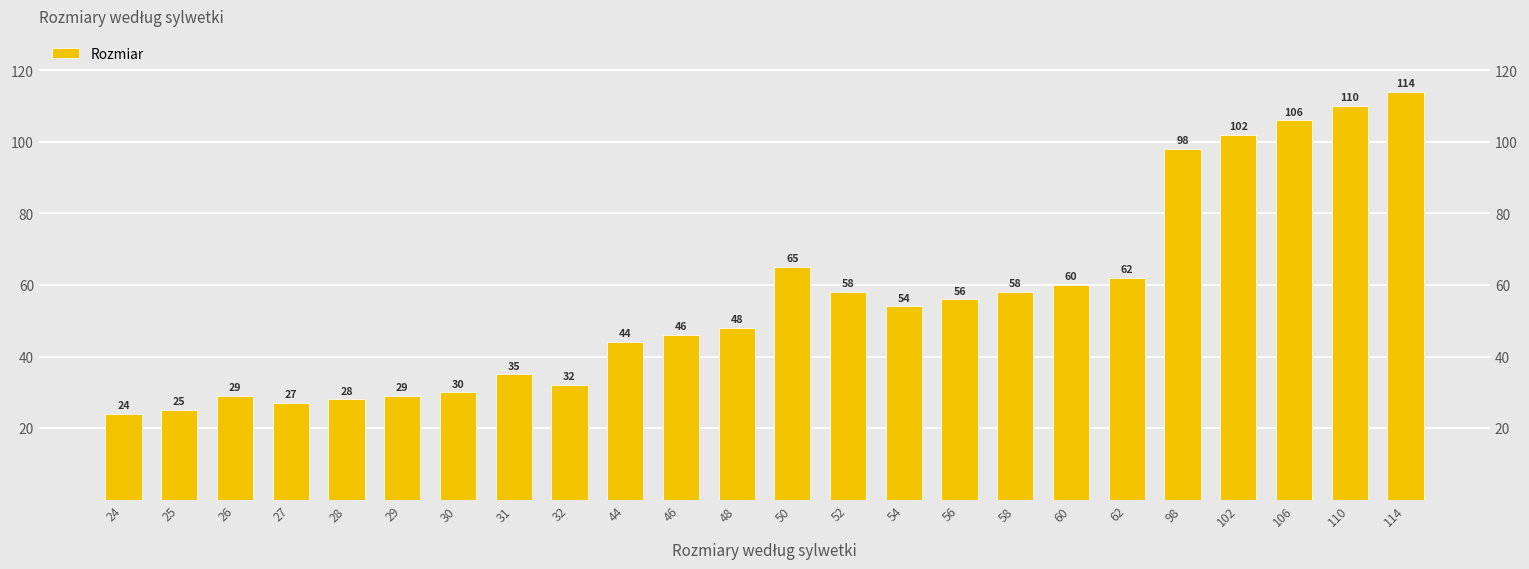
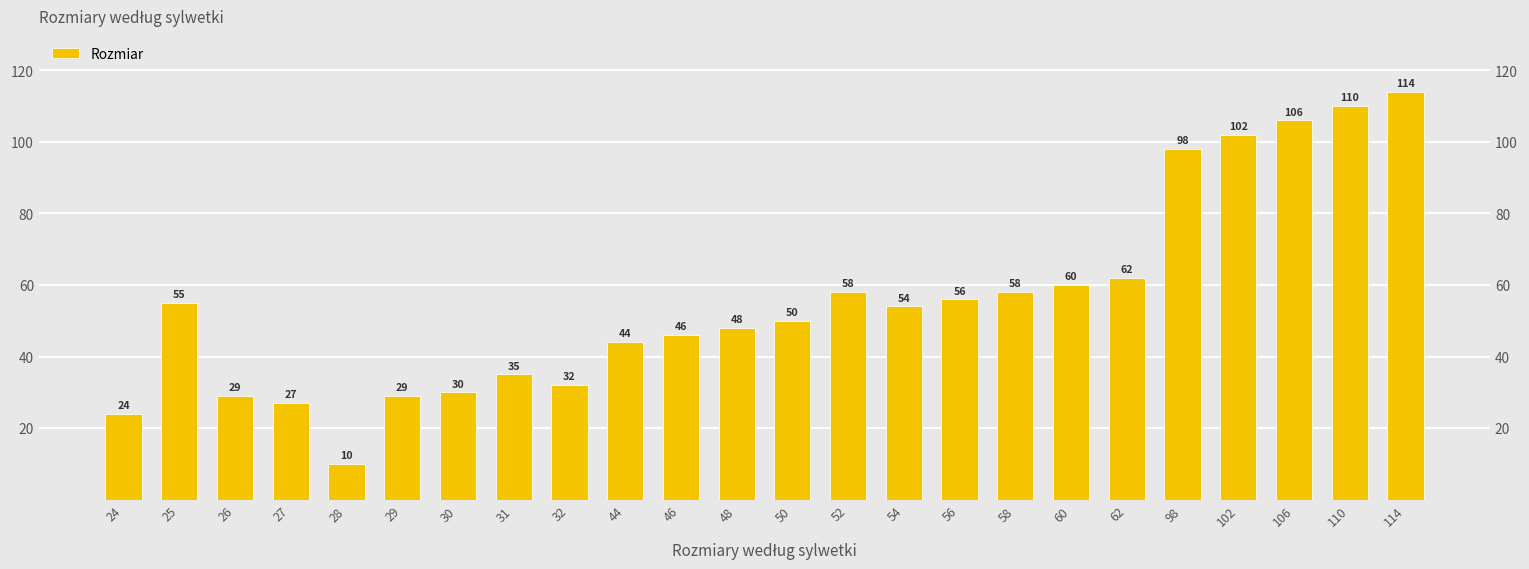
  {
    "24": 24,
-   "25": 25,
+   "25": 55,
    "26": 29,
    "27": 27,
-   "28": 28,
+   "28": 10,
    "29": 29,
    "30": 30,
    "31": 35,
    "32": 32,
    "44": 44,
    "46": 46,
    "48": 48,
-   "50": 65,
+   "50": 50,
    "52": 58,
    "54": 54,
    "56": 56,
    "58": 58,
    "60": 60,
    "62": 62,
    "98": 98,
    "102": 102,
    "106": 106,
    "110": 110,
    "114": 114
  }
